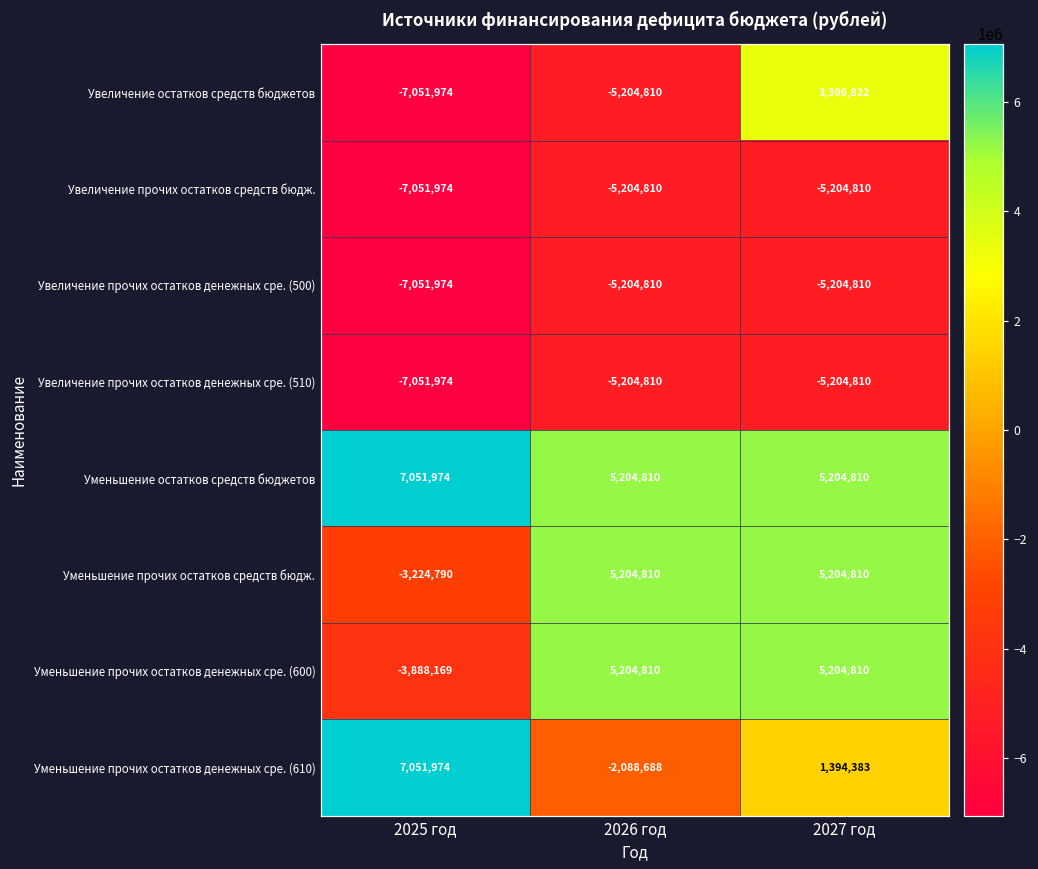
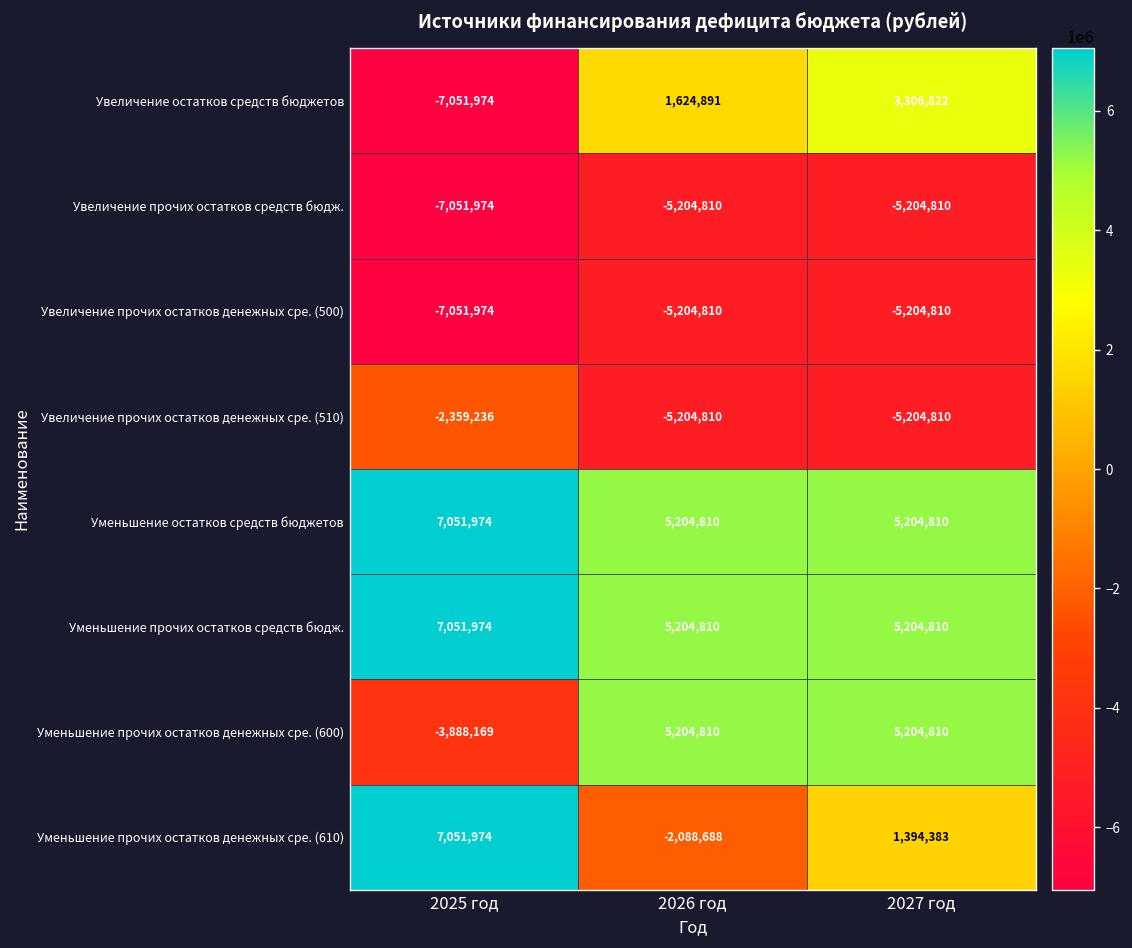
  {
    "Увеличение остатков средств бюджетов": {
      "2025 год": "-7,051,974",
-     "2026 год": "-5,204,810",
+     "2026 год": "1,624,891",
      "2027 год": "3,306,822"
    },
    "Увеличение прочих остатков средств бюдж.": {
      "2025 год": "-7,051,974",
      "2026 год": "-5,204,810",
      "2027 год": "-5,204,810"
    },
    "Увеличение прочих остатков денежных сре. (500)": {
      "2025 год": "-7,051,974",
      "2026 год": "-5,204,810",
      "2027 год": "-5,204,810"
    },
    "Увеличение прочих остатков денежных сре. (510)": {
-     "2025 год": "-7,051,974",
+     "2025 год": "-2,359,236",
      "2026 год": "-5,204,810",
      "2027 год": "-5,204,810"
    },
    "Уменьшение остатков средств бюджетов": {
      "2025 год": "7,051,974",
      "2026 год": "5,204,810",
      "2027 год": "5,204,810"
    },
    "Уменьшение прочих остатков средств бюдж.": {
-     "2025 год": "-3,224,790",
+     "2025 год": "7,051,974",
      "2026 год": "5,204,810",
      "2027 год": "5,204,810"
    },
    "Уменьшение прочих остатков денежных сре. (600)": {
      "2025 год": "-3,888,169",
      "2026 год": "5,204,810",
      "2027 год": "5,204,810"
    },
    "Уменьшение прочих остатков денежных сре. (610)": {
      "2025 год": "7,051,974",
      "2026 год": "-2,088,688",
      "2027 год": "1,394,383"
    }
  }
